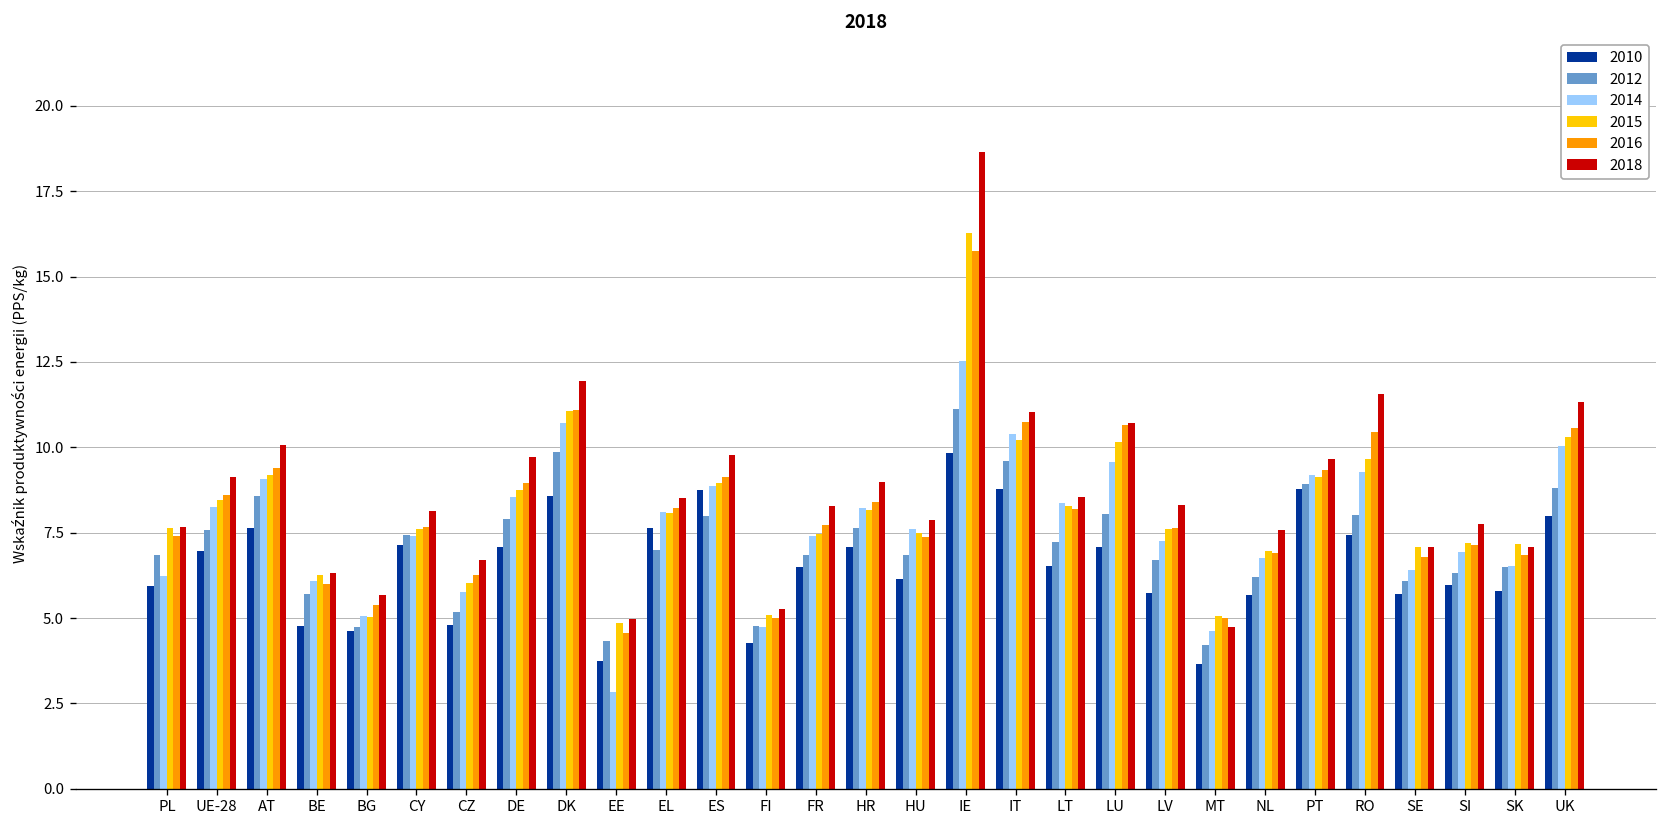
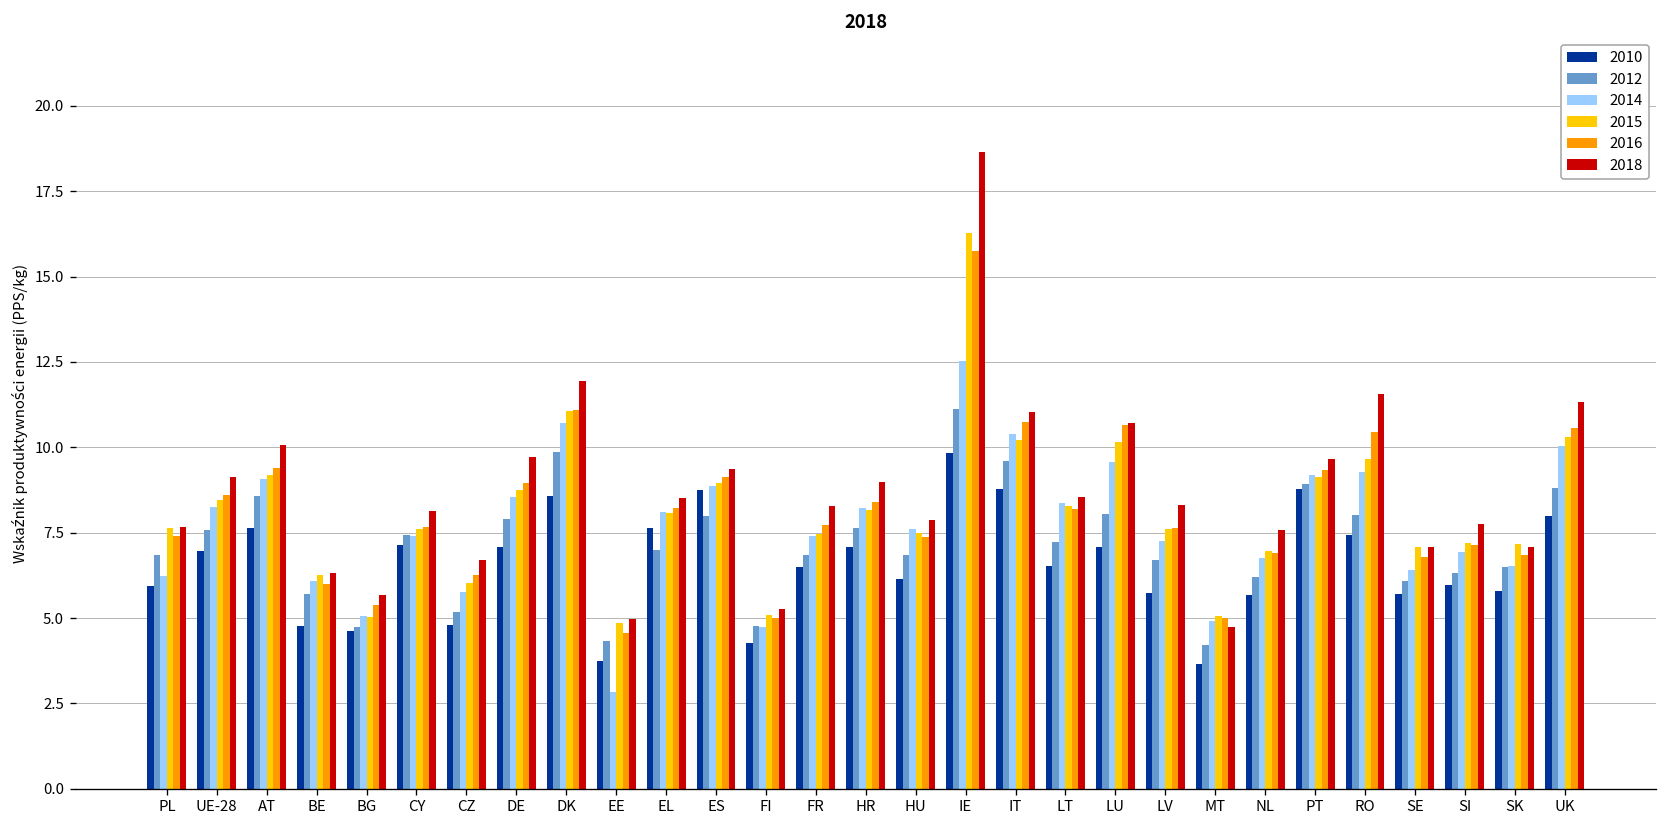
  {
    "2010": {
      "PL": 6.0,
      "UE-28": 7.0,
      "AT": 7.6,
      "BE": 4.8,
      "BG": 4.6,
      "CY": 7.1,
      "CZ": 4.8,
      "DE": 7.1,
      "DK": 8.6,
      "EE": 3.7,
      "EL": 7.6,
      "ES": 8.7,
      "FI": 4.3,
      "FR": 6.5,
      "HR": 7.1,
      "HU": 6.1,
      "IE": 9.8,
      "IT": 8.8,
      "LT": 6.5,
      "LU": 7.1,
      "LV": 5.7,
      "MT": 3.7,
      "NL": 5.7,
      "PT": 8.8,
      "RO": 7.4,
      "SE": 5.7,
      "SI": 6.0,
      "SK": 5.8,
      "UK": 8.0
    },
    "2012": {
      "PL": 6.9,
      "UE-28": 7.6,
      "AT": 8.6,
      "BE": 5.7,
      "BG": 4.8,
      "CY": 7.4,
      "CZ": 5.2,
      "DE": 7.9,
      "DK": 9.9,
      "EE": 4.3,
      "EL": 7.0,
      "ES": 8.0,
      "FI": 4.8,
      "FR": 6.8,
      "HR": 7.6,
      "HU": 6.9,
      "IE": 11.1,
      "IT": 9.6,
      "LT": 7.2,
      "LU": 8.1,
      "LV": 6.7,
      "MT": 4.2,
      "NL": 6.2,
      "PT": 8.9,
      "RO": 8.0,
      "SE": 6.1,
      "SI": 6.3,
      "SK": 6.5,
      "UK": 8.8
    },
    "2014": {
      "PL": 6.2,
      "UE-28": 8.3,
      "AT": 9.1,
      "BE": 6.1,
      "BG": 5.1,
      "CY": 7.4,
      "CZ": 5.8,
      "DE": 8.6,
      "DK": 10.7,
      "EE": 2.8,
      "EL": 8.1,
      "ES": 8.9,
      "FI": 4.7,
      "FR": 7.4,
      "HR": 8.2,
      "HU": 7.6,
      "IE": 12.5,
      "IT": 10.4,
      "LT": 8.4,
      "LU": 9.6,
      "LV": 7.3,
-     "MT": 4.6,
+     "MT": 4.9,
      "NL": 6.8,
      "PT": 9.2,
      "RO": 9.3,
      "SE": 6.4,
      "SI": 6.9,
      "SK": 6.5,
      "UK": 10.0
    },
    "2018": {
      "PL": 7.7,
      "UE-28": 9.1,
      "AT": 10.1,
      "BE": 6.3,
      "BG": 5.7,
      "CY": 8.1,
      "CZ": 6.7,
      "DE": 9.7,
      "DK": 12.0,
      "EE": 5.0,
      "EL": 8.5,
-     "ES": 9.8,
+     "ES": 9.4,
      "FI": 5.3,
      "FR": 8.3,
      "HR": 9.0,
      "HU": 7.9,
      "IE": 18.7,
      "IT": 11.0,
      "LT": 8.5,
      "LU": 10.7,
      "LV": 8.3,
      "MT": 4.7,
      "NL": 7.6,
      "PT": 9.7,
      "RO": 11.6,
      "SE": 7.1,
      "SI": 7.8,
      "SK": 7.1,
      "UK": 11.3
    }
  }
